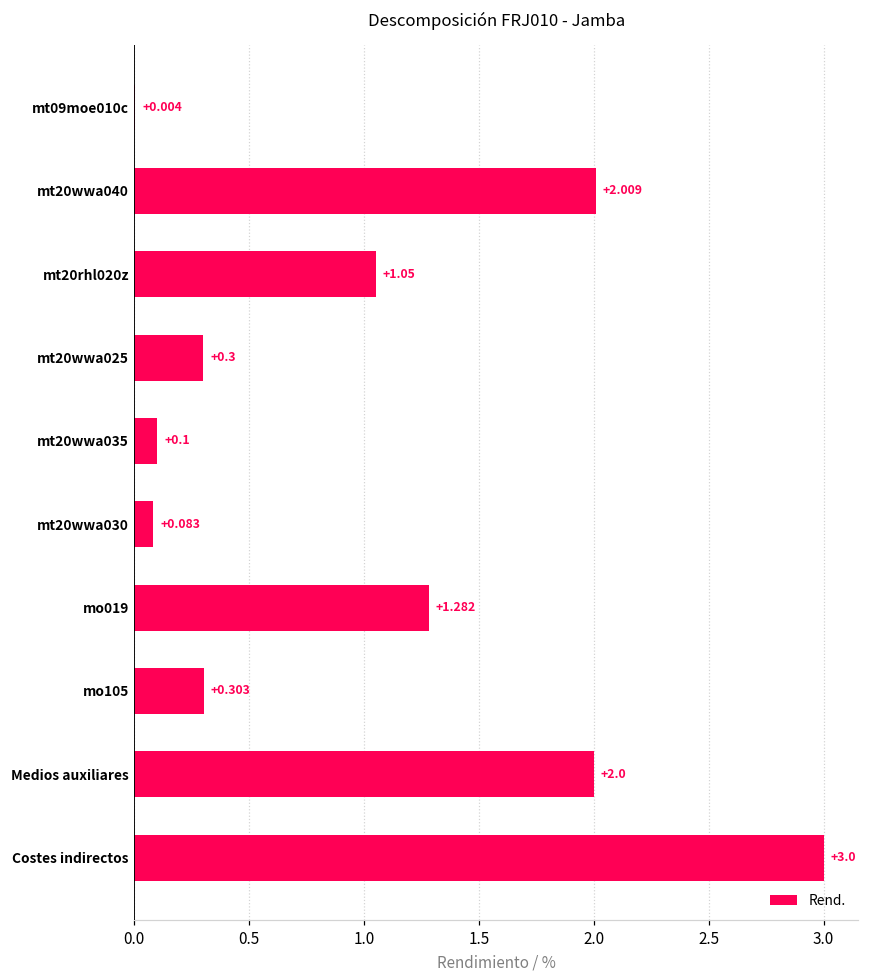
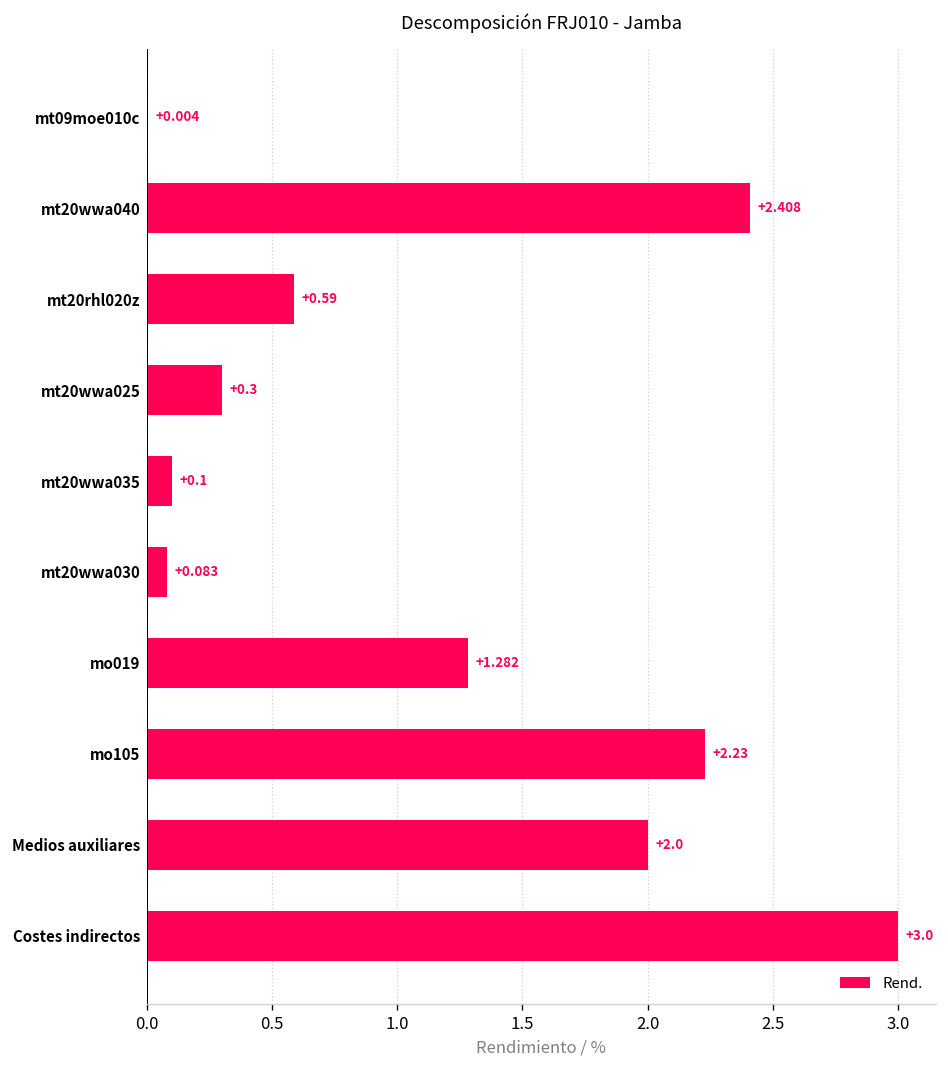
  {
    "mt09moe010c": "+0.004",
-   "mt20wwa040": "+2.009",
-   "mt20rhl020z": "+1.05",
+   "mt20wwa040": "+2.408",
+   "mt20rhl020z": "+0.59",
    "mt20wwa025": "+0.3",
    "mt20wwa035": "+0.1",
    "mt20wwa030": "+0.083",
    "mo019": "+1.282",
-   "mo105": "+0.303",
+   "mo105": "+2.23",
    "Medios auxiliares": "+2.0",
    "Costes indirectos": "+3.0"
  }
